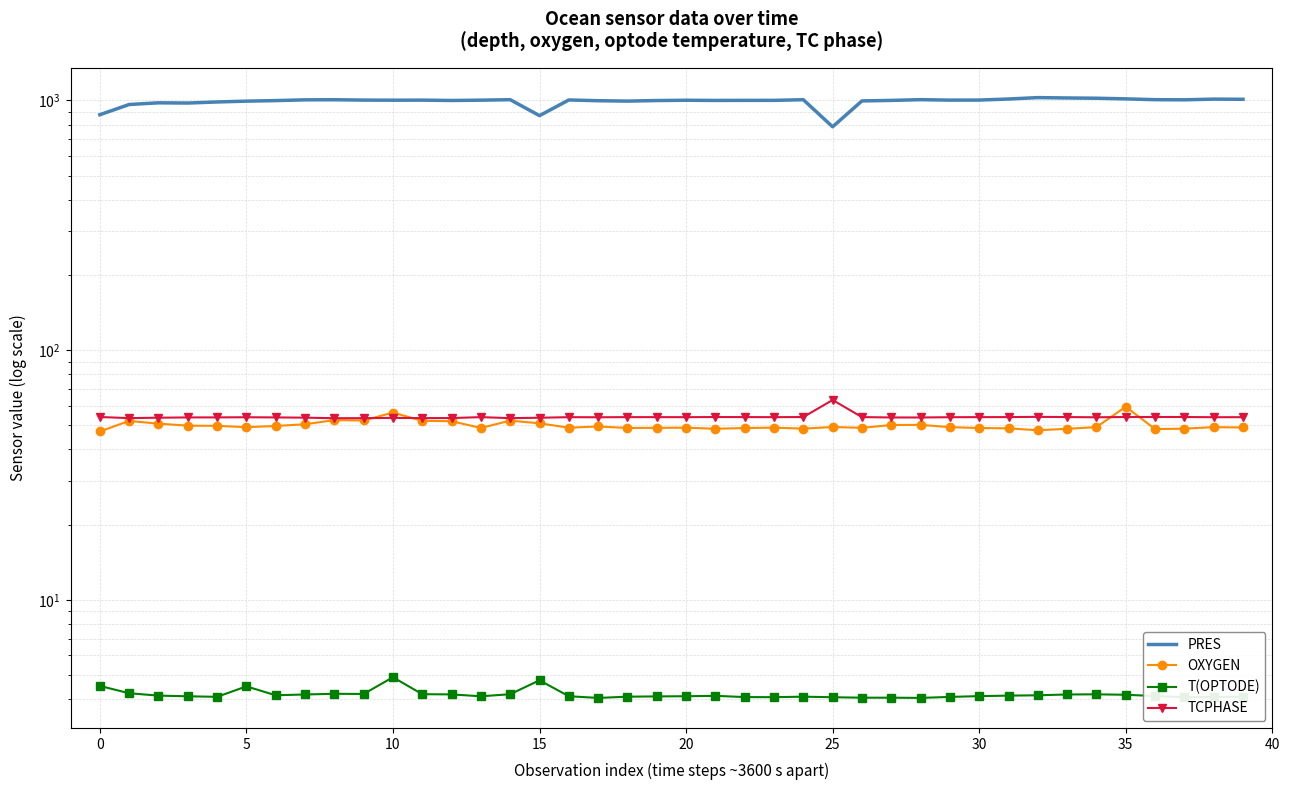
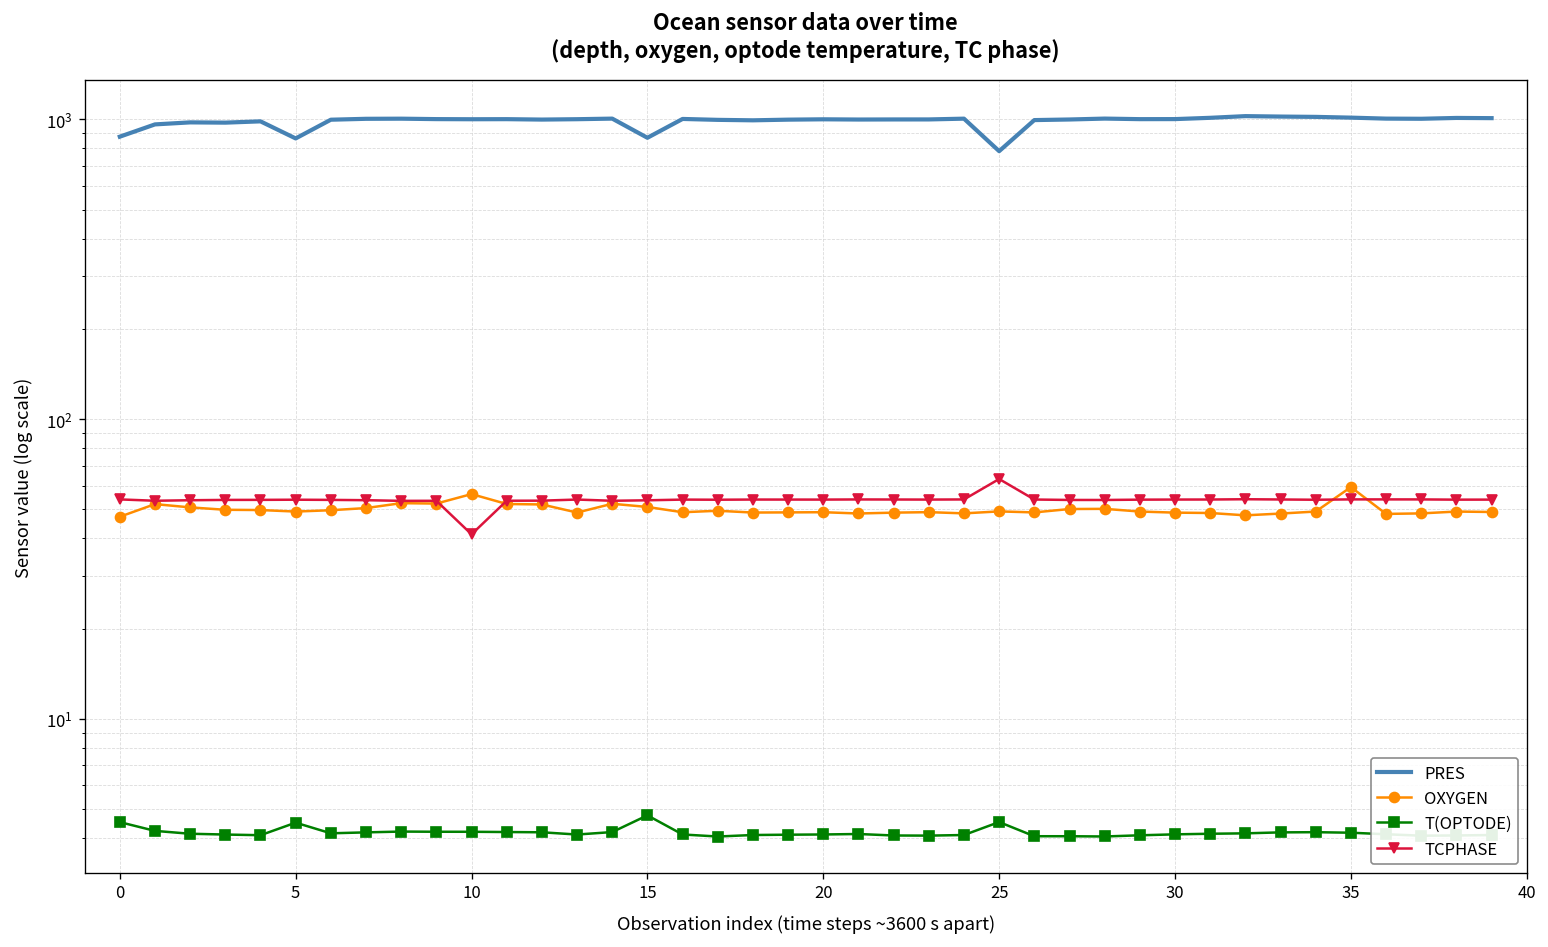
  {
    "PRES": {
      "0": 880,
-     "5": 990,
+     "5": 860,
      "10": 1000,
      "15": 870,
      "20": 1000,
      "25": 780,
      "30": 1000,
      "35": 1010
    },
    "OXYGEN": {
      "0": 47,
      "5": 49,
      "10": 56,
      "15": 51,
      "20": 49,
      "25": 49,
      "30": 49,
      "35": 59
    },
    "T(OPTODE)": {
      "0": 4.5,
      "5": 4.5,
-     "10": 4.9,
+     "10": 4.2,
      "15": 4.8,
      "20": 4.1,
-     "25": 4.1,
+     "25": 4.5,
      "30": 4.1,
      "35": 4.2
    },
    "TCPHASE": {
      "0": 54,
      "5": 54,
-     "10": 54,
+     "10": 41,
      "15": 54,
      "20": 54,
      "25": 63,
      "30": 54,
      "35": 54
    }
  }
